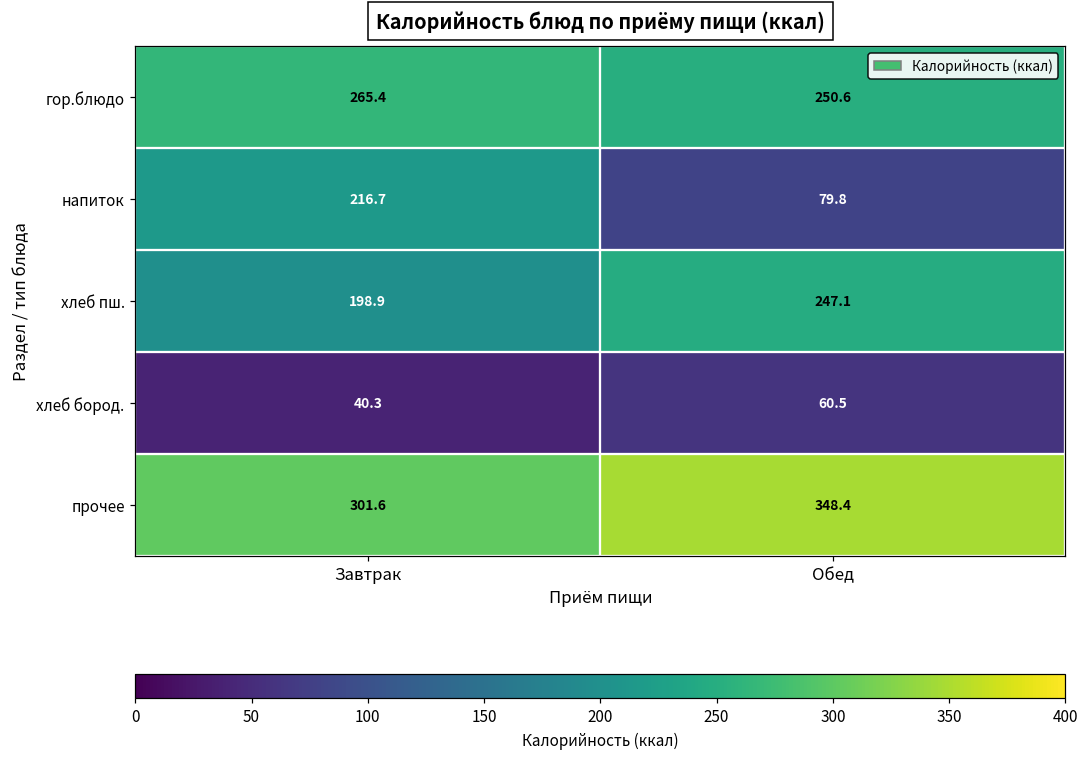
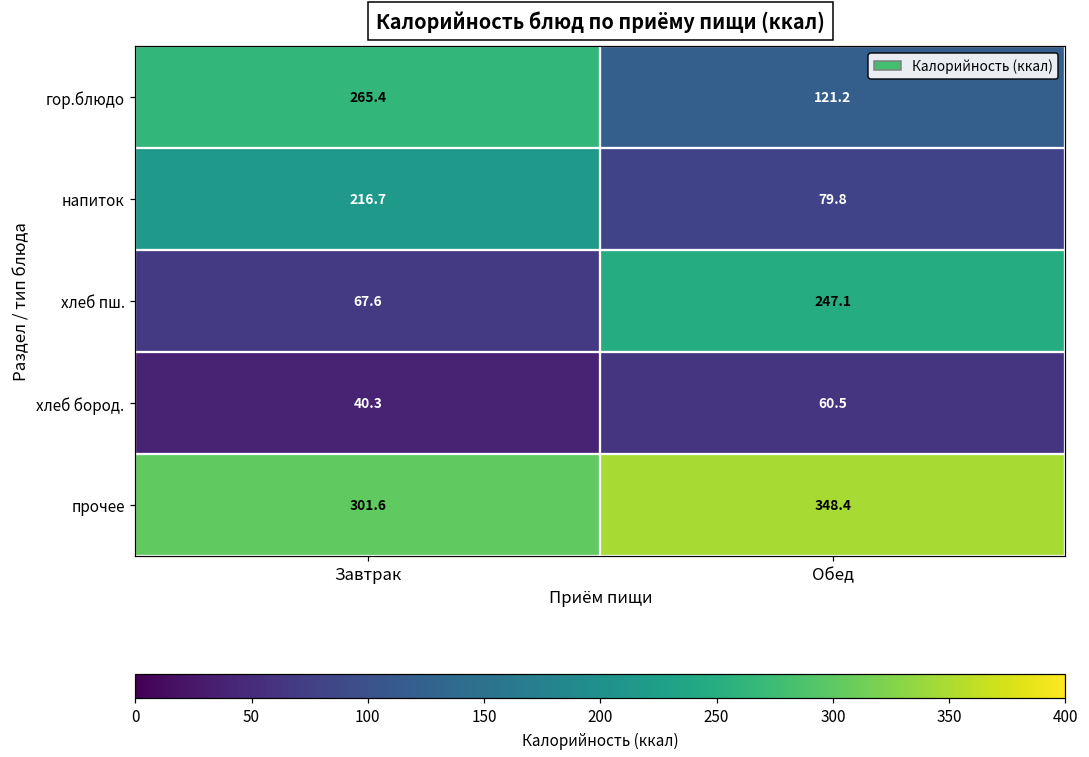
  {
    "гор.блюдо": {
      "Завтрак": 265.4,
-     "Обед": 250.6
+     "Обед": 121.2
    },
    "напиток": {
      "Завтрак": 216.7,
      "Обед": 79.8
    },
    "хлеб пш.": {
-     "Завтрак": 198.9,
+     "Завтрак": 67.6,
      "Обед": 247.1
    },
    "хлеб бород.": {
      "Завтрак": 40.3,
      "Обед": 60.5
    },
    "прочее": {
      "Завтрак": 301.6,
      "Обед": 348.4
    }
  }
